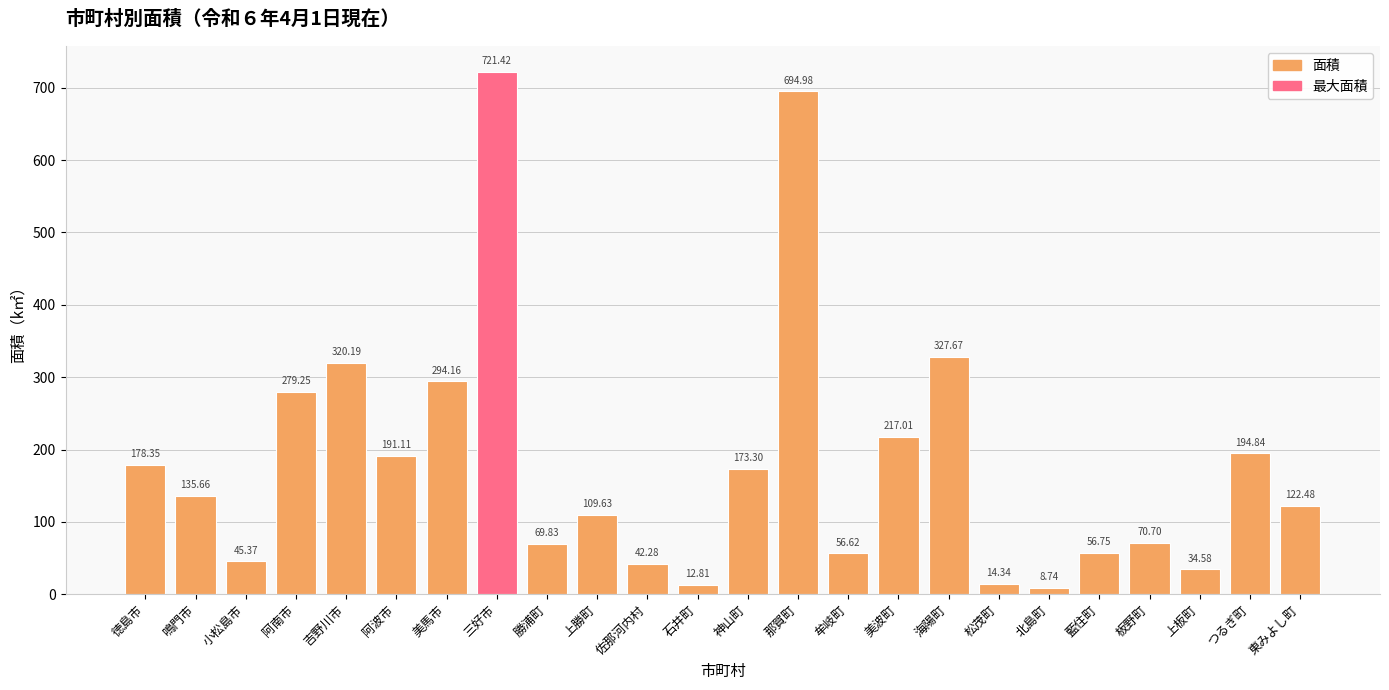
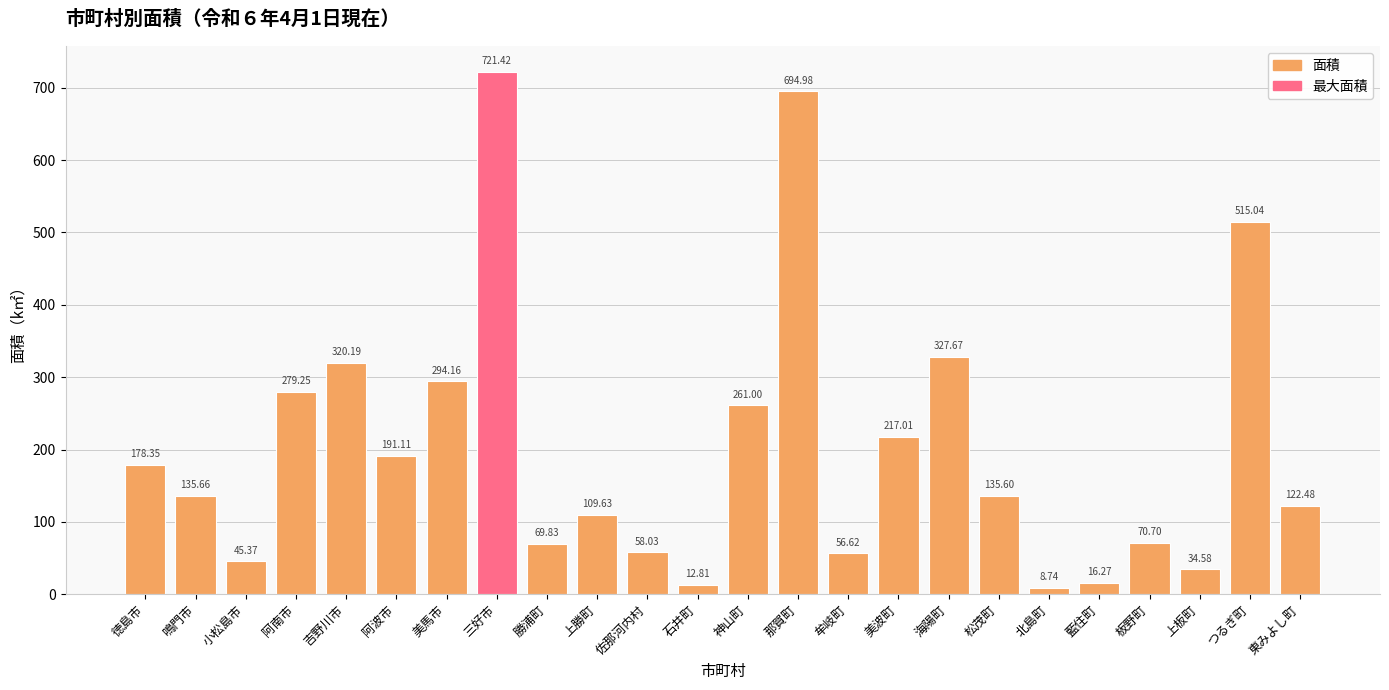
  {
    "徳島市": 178.35,
    "鳴門市": 135.66,
    "小松島市": 45.37,
    "阿南市": 279.25,
    "吉野川市": 320.19,
    "阿波市": 191.11,
    "美馬市": 294.16,
    "三好市": 721.42,
    "勝浦町": 69.83,
    "上勝町": 109.63,
-   "佐那河内村": 42.28,
+   "佐那河内村": 58.03,
    "石井町": 12.81,
-   "神山町": 173.30,
+   "神山町": 261.00,
    "那賀町": 694.98,
    "牟岐町": 56.62,
    "美波町": 217.01,
    "海陽町": 327.67,
-   "松茂町": 14.34,
+   "松茂町": 135.60,
    "北島町": 8.74,
-   "藍住町": 56.75,
+   "藍住町": 16.27,
    "板野町": 70.70,
    "上板町": 34.58,
-   "つるぎ町": 194.84,
+   "つるぎ町": 515.04,
    "東みよし町": 122.48
  }
